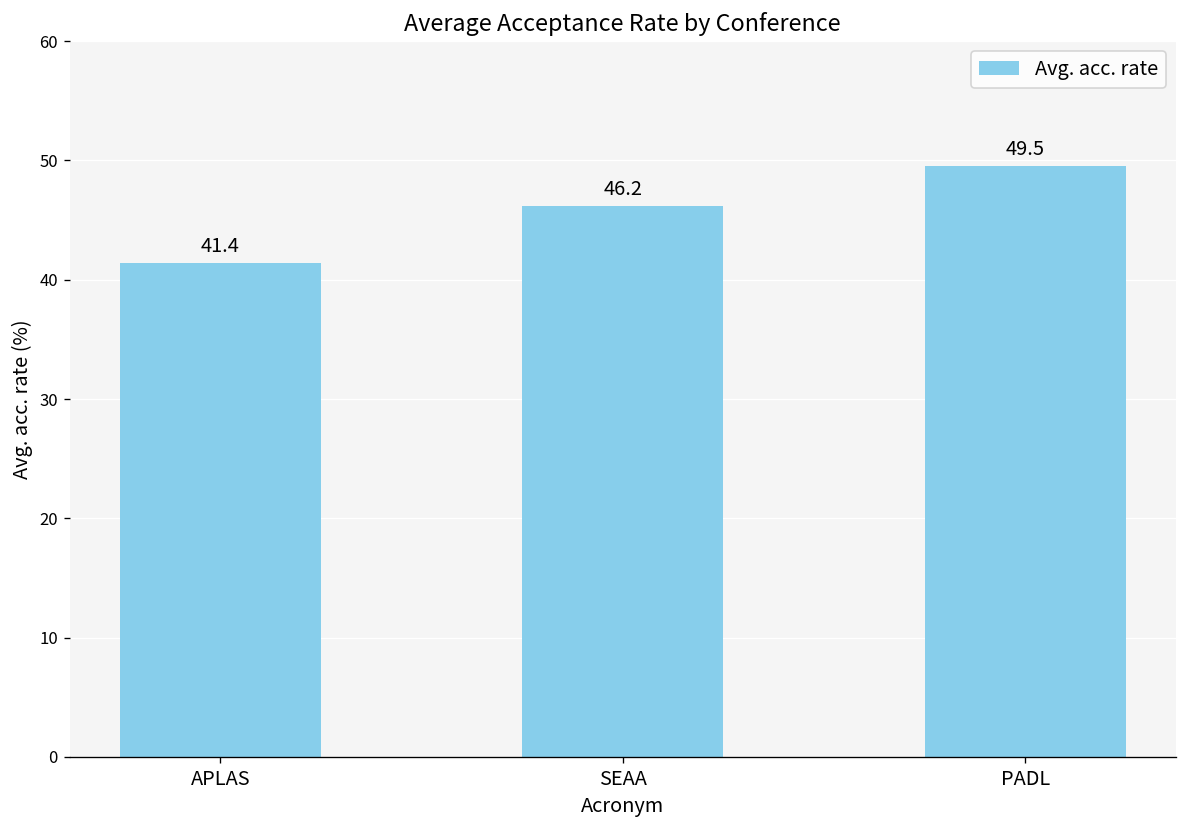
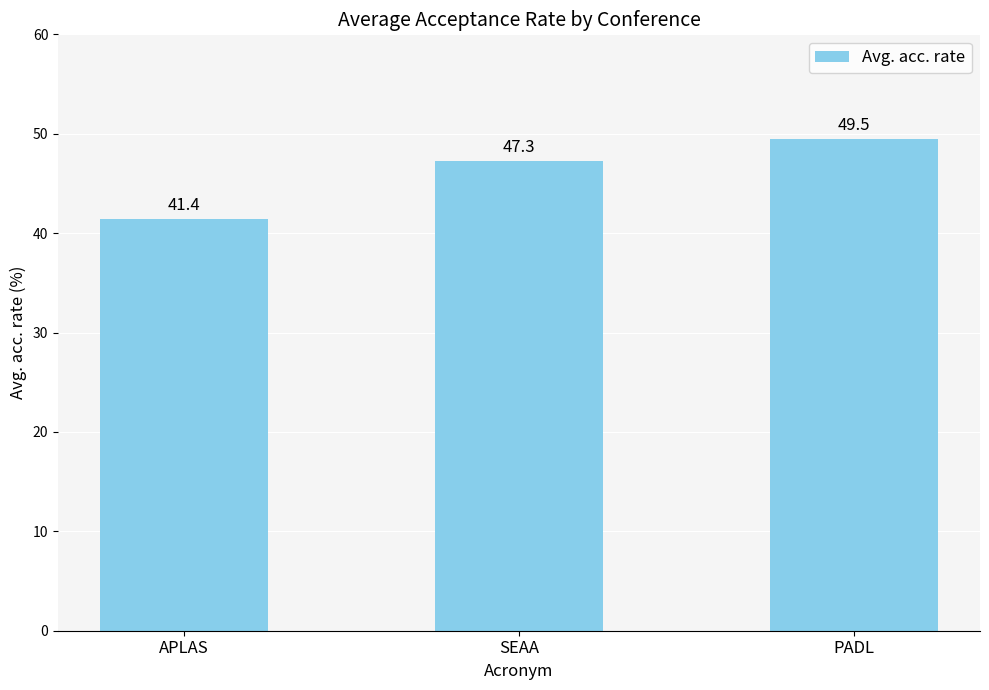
  {
    "APLAS": 41.4,
-   "SEAA": 46.2,
+   "SEAA": 47.3,
    "PADL": 49.5
  }
